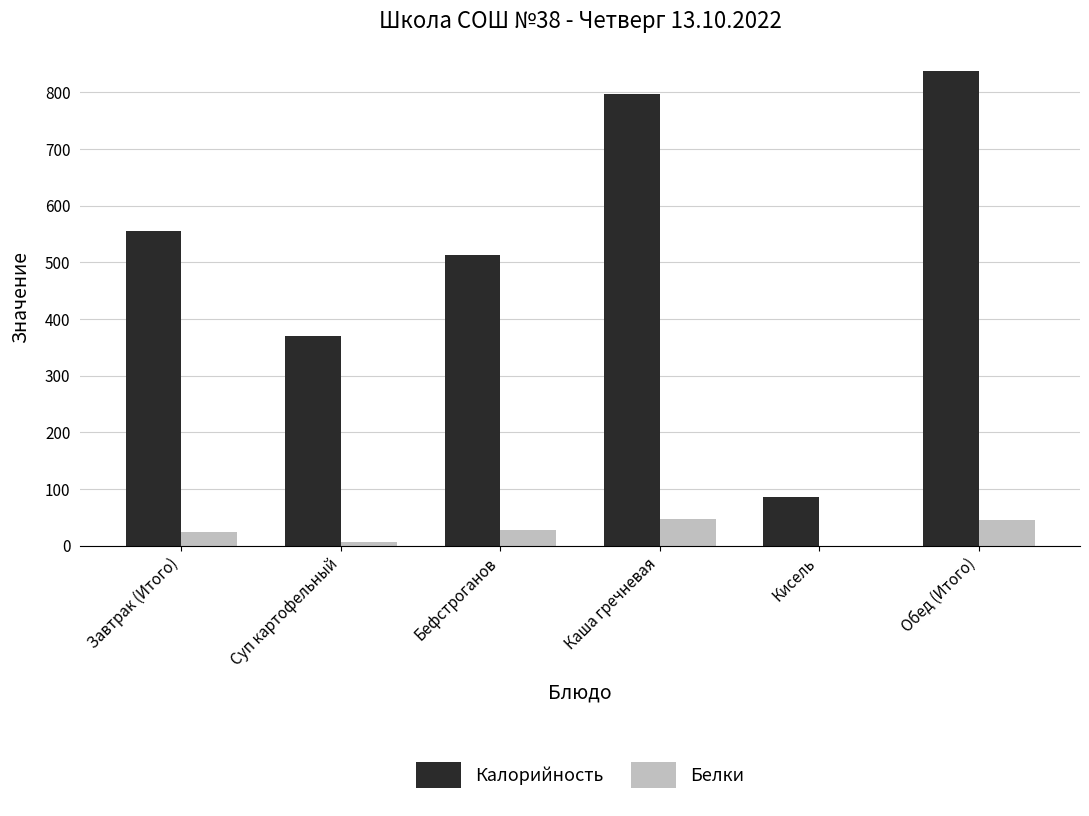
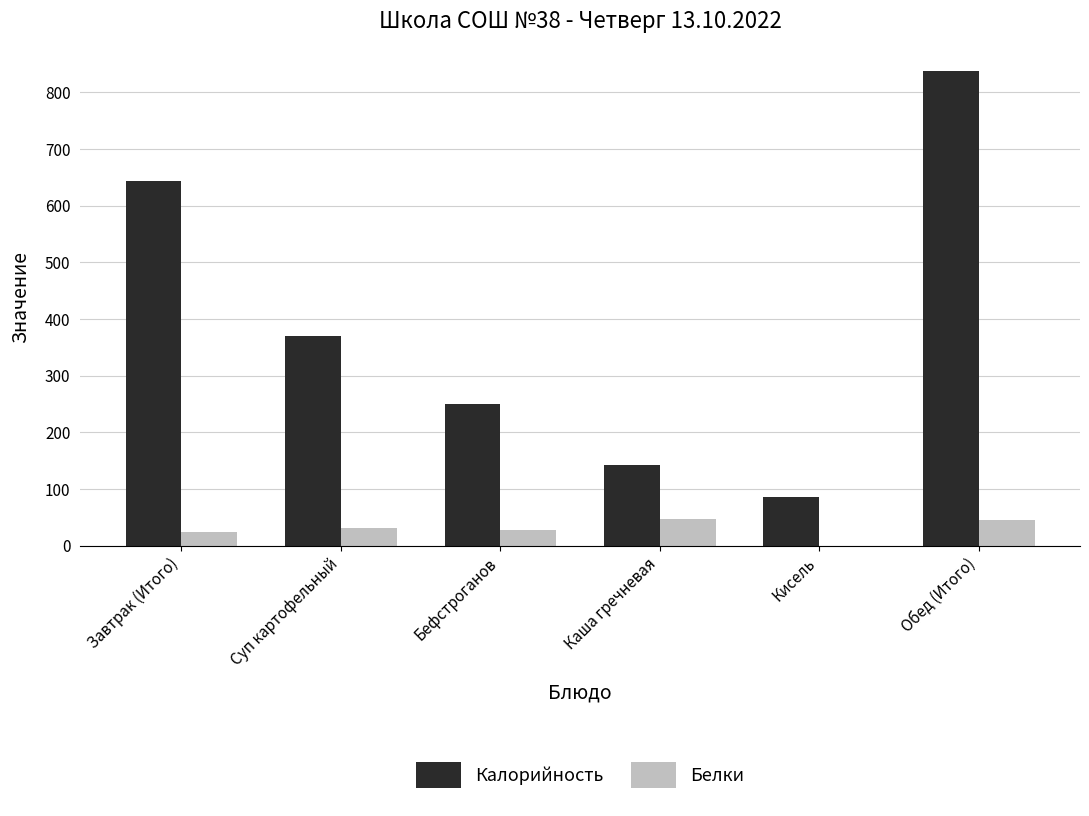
  {
    "Калорийность": {
-     "Завтрак (Итого)": 550,
+     "Завтрак (Итого)": 640,
      "Суп картофельный": 370,
-     "Бефстроганов": 510,
-     "Каша гречневая": 800,
+     "Бефстроганов": 250,
+     "Каша гречневая": 140,
      "Кисель": 90,
      "Обед (Итого)": 840
    },
    "Белки": {
      "Завтрак (Итого)": 30,
-     "Суп картофельный": 10,
+     "Суп картофельный": 30,
      "Бефстроганов": 30,
      "Каша гречневая": 50,
      "Кисель": 0,
      "Обед (Итого)": 40
    }
  }
